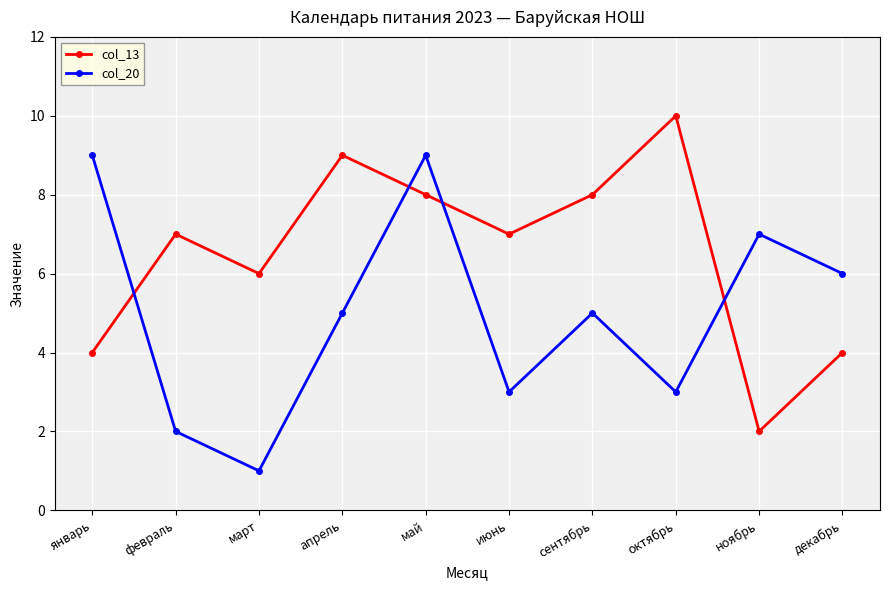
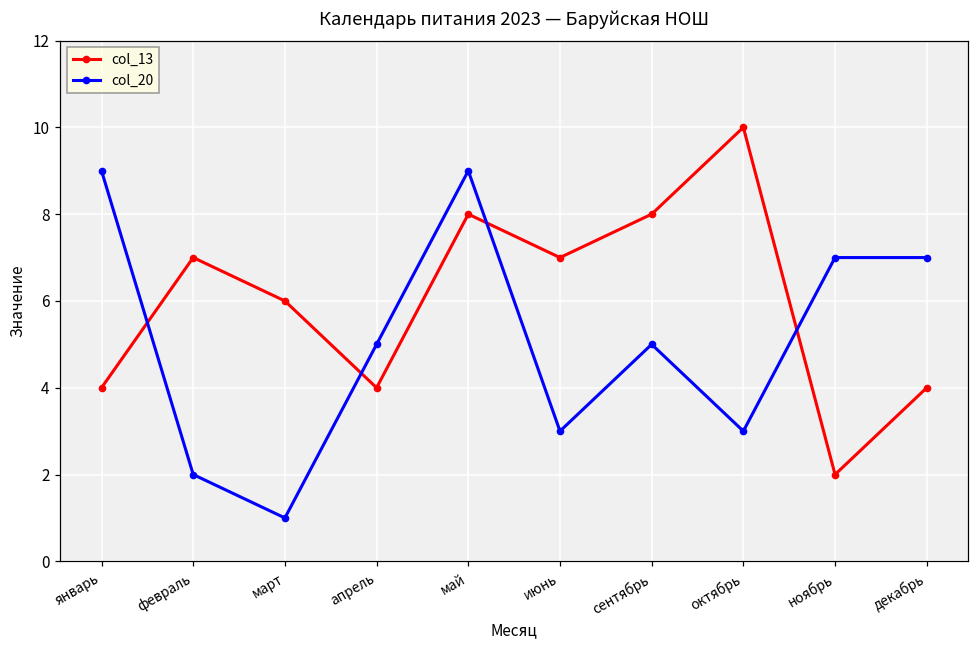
  {
    "col_13": {
      "январь": 4,
      "февраль": 7,
      "март": 6,
-     "апрель": 9,
+     "апрель": 4,
      "май": 8,
      "июнь": 7,
      "сентябрь": 8,
      "октябрь": 10,
      "ноябрь": 2,
      "декабрь": 4
    },
    "col_20": {
      "январь": 9,
      "февраль": 2,
      "март": 1,
      "апрель": 5,
      "май": 9,
      "июнь": 3,
      "сентябрь": 5,
      "октябрь": 3,
      "ноябрь": 7,
-     "декабрь": 6
+     "декабрь": 7
    }
  }
